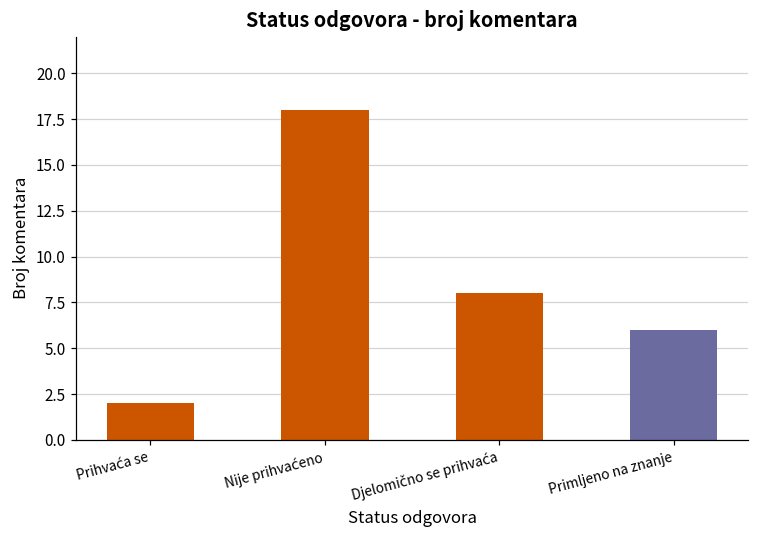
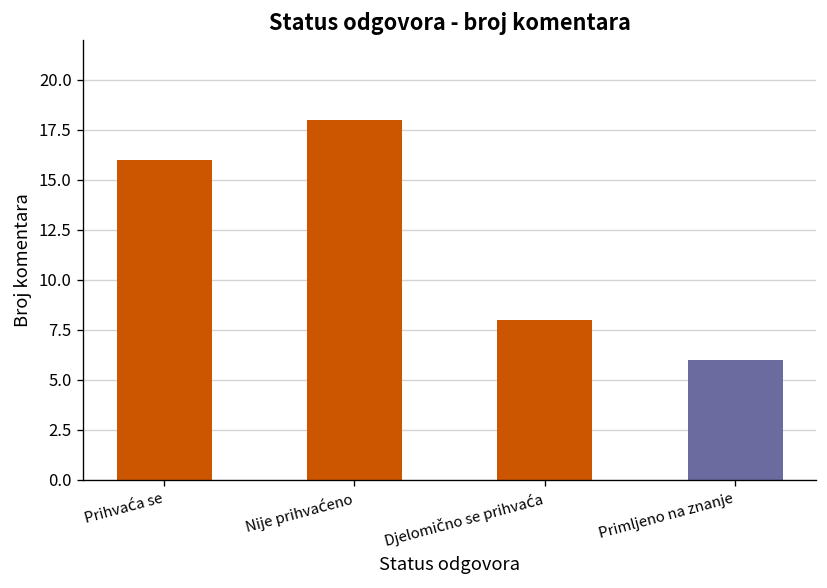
  {
-   "Prihvaća se": 2,
+   "Prihvaća se": 16,
    "Nije prihvaćeno": 18,
    "Djelomično se prihvaća": 8,
    "Primljeno na znanje": 6
  }
